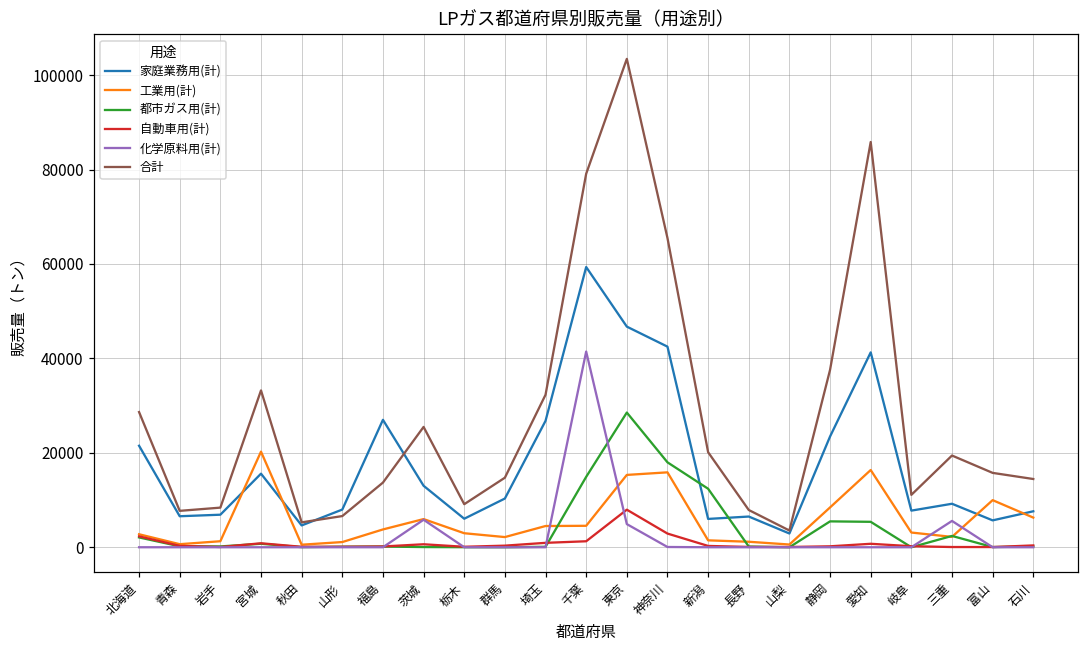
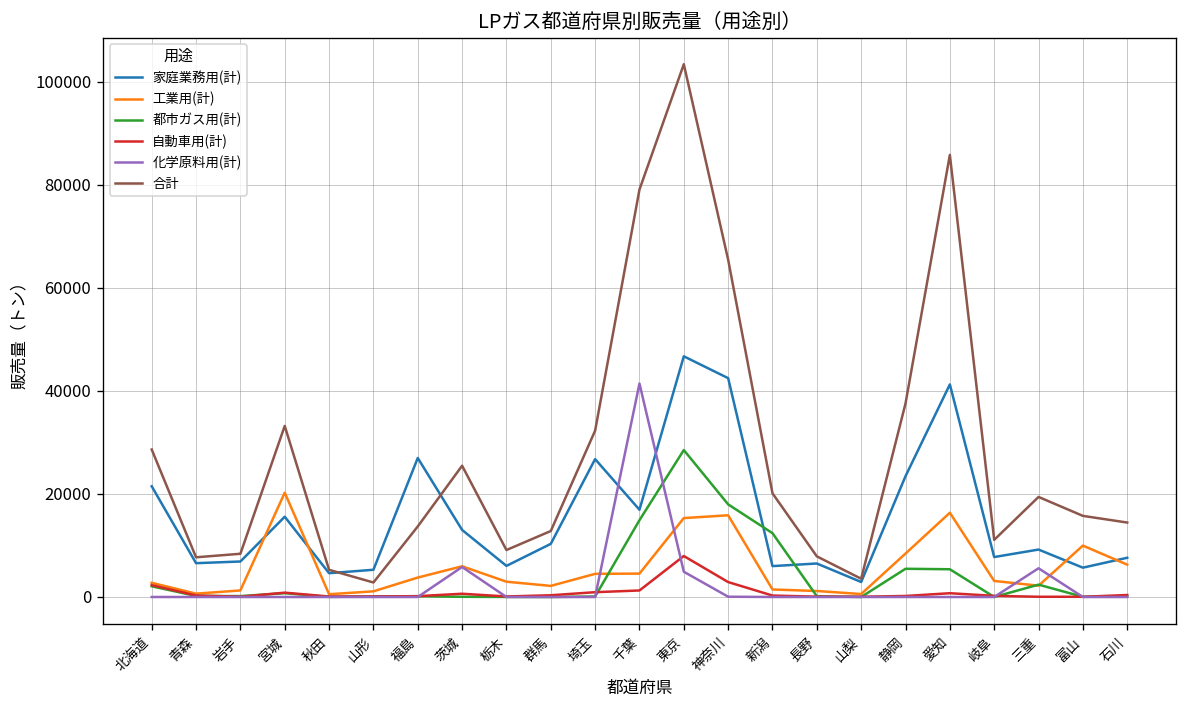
  {
    "家庭業務用(計)": {
      "北海道": 21000,
      "青森": 7000,
      "岩手": 7000,
      "宮城": 16000,
      "秋田": 5000,
-     "山形": 8000,
+     "山形": 5000,
      "福島": 27000,
      "茨城": 13000,
      "栃木": 6000,
      "群馬": 10000,
      "埼玉": 27000,
-     "千葉": 59000,
+     "千葉": 17000,
      "東京": 47000,
      "神奈川": 42000,
      "新潟": 6000,
      "長野": 7000,
      "山梨": 3000,
      "静岡": 23000,
      "愛知": 41000,
      "岐阜": 8000,
      "三重": 9000,
      "富山": 6000,
      "石川": 8000
    },
    "工業用(計)": {
      "岩手": 1000,
      "宮城": 20000,
      "山形": 1000,
      "福島": 4000,
      "栃木": 3000,
      "群馬": 2000,
      "埼玉": 4000,
      "千葉": 5000,
      "東京": 15000,
      "神奈川": 16000,
      "新潟": 1000,
      "長野": 1000,
      "静岡": 8000,
      "愛知": 16000,
      "岐阜": 3000,
      "富山": 10000,
      "石川": 6000
    },
    "都市ガス用(計)": {
      "千葉": 15000,
      "東京": 29000,
      "神奈川": 18000,
      "新潟": 12000,
      "静岡": 5000,
      "愛知": 5000
    },
    "自動車用(計)": {
      "埼玉": 1000,
      "千葉": 1000,
      "東京": 8000,
      "神奈川": 3000,
      "愛知": 1000,
      "三重": 0
    },
    "化学原料用(計)": {
      "北海道": 0,
      "宮城": 0,
      "千葉": 41000,
      "東京": 5000,
      "神奈川": 0,
      "愛知": 0,
      "三重": 6000
    },
    "合計": {
      "北海道": 29000,
      "青森": 8000,
      "岩手": 8000,
      "宮城": 33000,
      "秋田": 5000,
-     "山形": 7000,
+     "山形": 3000,
      "福島": 14000,
      "茨城": 25000,
      "栃木": 9000,
-     "群馬": 15000,
+     "群馬": 13000,
      "埼玉": 32000,
      "千葉": 79000,
      "東京": 103000,
      "神奈川": 65000,
      "新潟": 20000,
      "長野": 8000,
      "山梨": 4000,
      "静岡": 38000,
      "愛知": 86000,
      "岐阜": 11000,
      "三重": 19000,
      "富山": 16000,
      "石川": 14000
    }
  }
